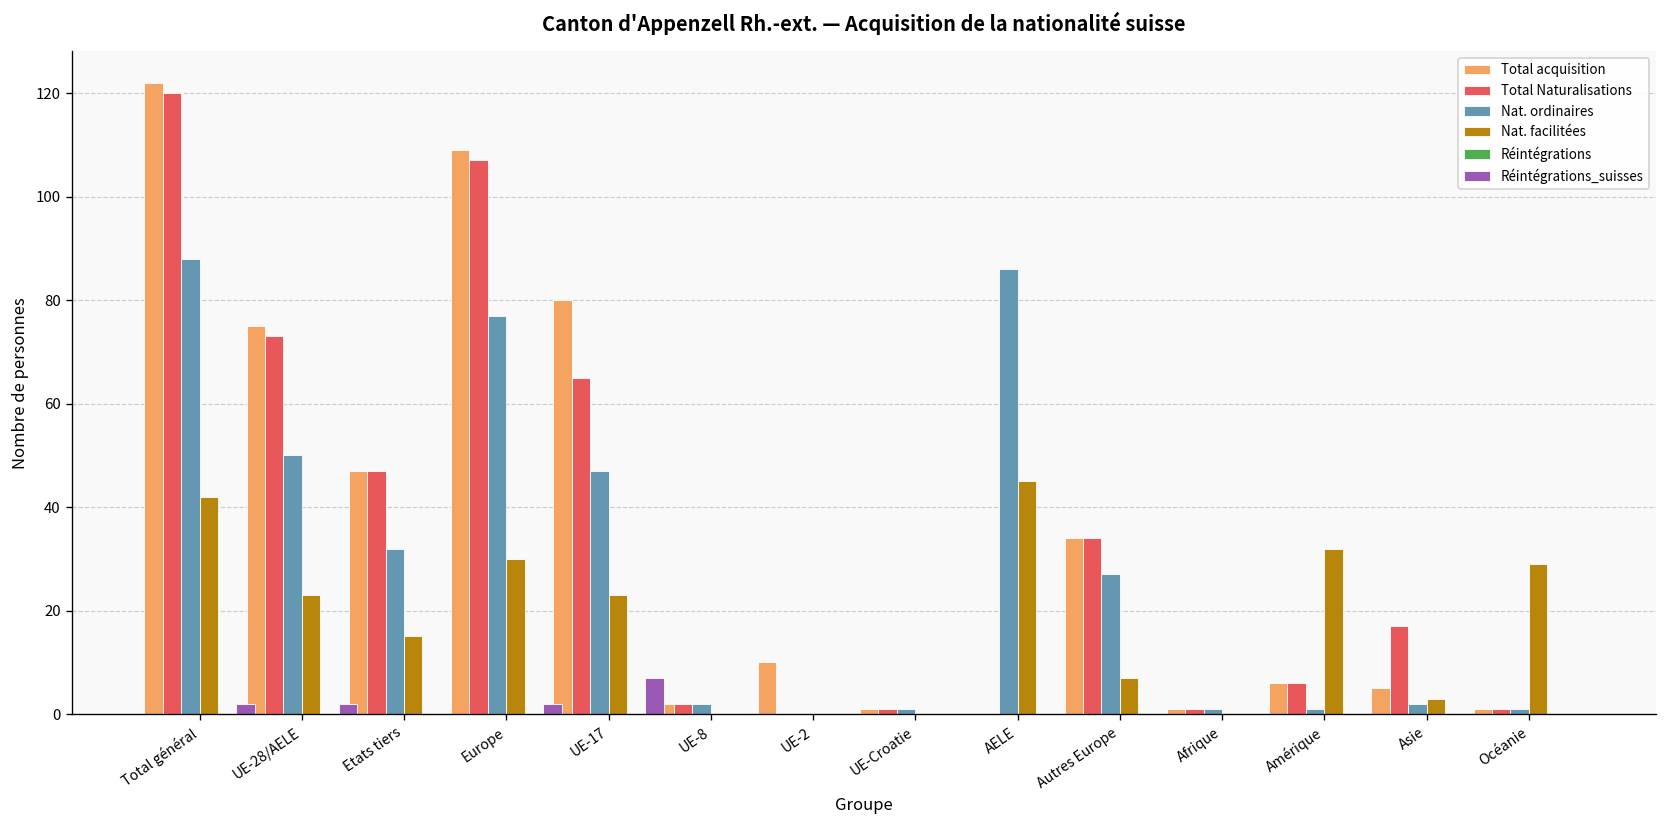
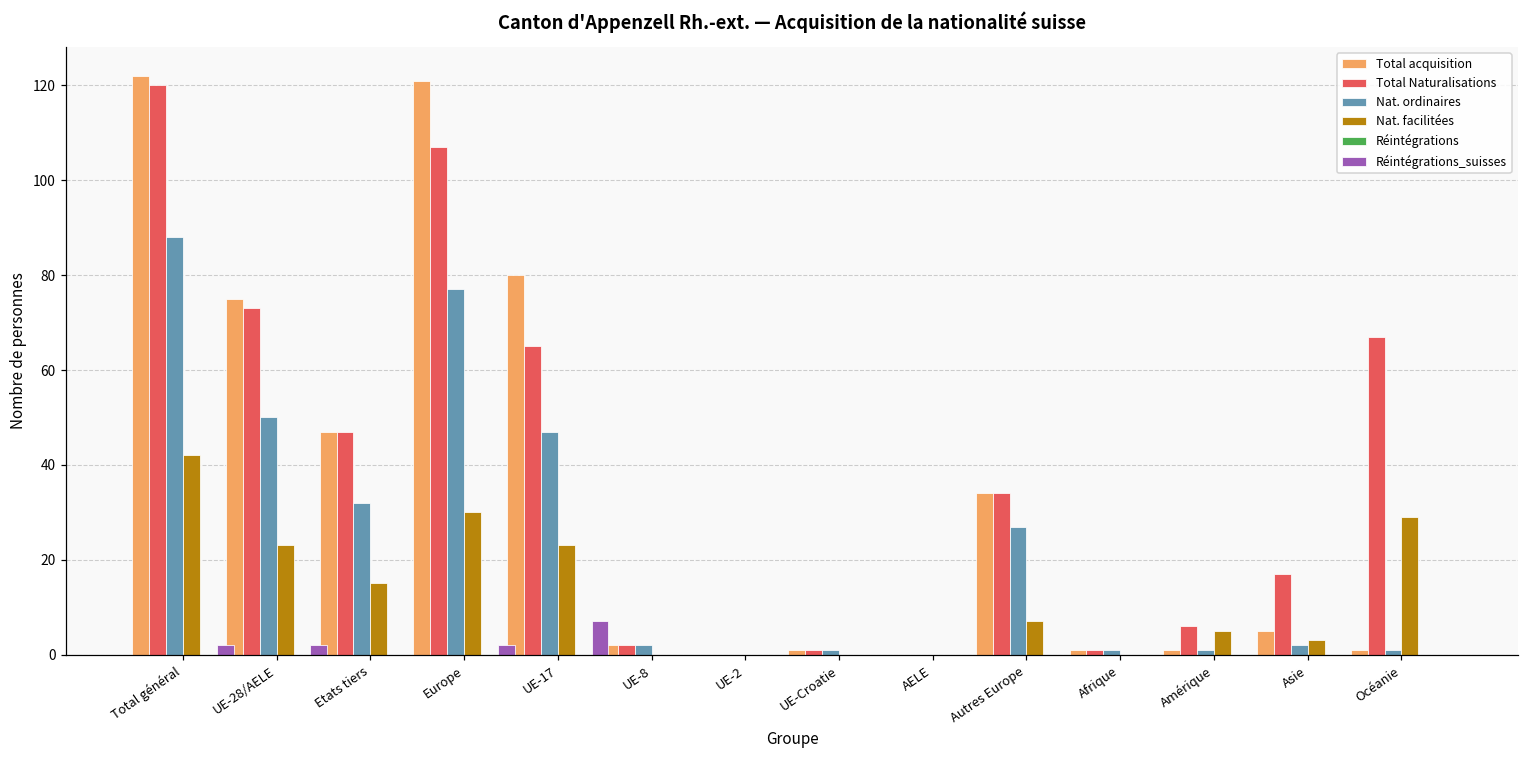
  {
    "Total acquisition": {
      "Total général": 122,
      "UE-28/AELE": 75,
      "Etats tiers": 47,
-     "Europe": 109,
+     "Europe": 121,
      "UE-17": 80,
      "UE-8": 2,
-     "UE-2": 10,
+     "UE-2": 0,
      "UE-Croatie": 1,
      "AELE": 0,
      "Autres Europe": 34,
      "Afrique": 1,
-     "Amérique": 6,
+     "Amérique": 1,
      "Asie": 5,
      "Océanie": 1
    },
    "Total Naturalisations": {
      "Total général": 120,
      "UE-28/AELE": 73,
      "Etats tiers": 47,
      "Europe": 107,
      "UE-17": 65,
      "UE-8": 2,
      "UE-2": 0,
      "UE-Croatie": 1,
      "AELE": 0,
      "Autres Europe": 34,
      "Afrique": 1,
      "Amérique": 6,
      "Asie": 17,
-     "Océanie": 1
+     "Océanie": 67
    },
    "Nat. ordinaires": {
      "Total général": 88,
      "UE-28/AELE": 50,
      "Etats tiers": 32,
      "Europe": 77,
      "UE-17": 47,
      "UE-8": 2,
      "UE-2": 0,
      "UE-Croatie": 1,
-     "AELE": 86,
+     "AELE": 0,
      "Autres Europe": 27,
      "Afrique": 1,
      "Amérique": 1,
      "Asie": 2,
      "Océanie": 1
    },
    "Nat. facilitées": {
      "Total général": 42,
      "UE-28/AELE": 23,
      "Etats tiers": 15,
      "Europe": 30,
      "UE-17": 23,
      "UE-8": 0,
      "UE-2": 0,
      "UE-Croatie": 0,
-     "AELE": 45,
+     "AELE": 0,
      "Autres Europe": 7,
      "Afrique": 0,
-     "Amérique": 32,
+     "Amérique": 5,
      "Asie": 3,
      "Océanie": 29
    },
    "Réintégrations": {
      "Total général": 0,
      "UE-28/AELE": 0,
      "Etats tiers": 0,
      "Europe": 0,
      "UE-17": 0,
      "UE-8": 0,
      "UE-2": 0,
      "UE-Croatie": 0,
      "AELE": 0,
      "Autres Europe": 0,
      "Afrique": 0,
      "Amérique": 0,
      "Asie": 0,
      "Océanie": 0
    },
    "Réintégrations_suisses": {
      "Total général": 2,
      "UE-28/AELE": 2,
      "Etats tiers": 0,
      "Europe": 2,
      "UE-17": 7,
      "UE-8": 0,
      "UE-2": 0,
      "UE-Croatie": 0,
      "AELE": 0,
      "Autres Europe": 0,
      "Afrique": 0,
      "Amérique": 0,
      "Asie": 0,
      "Océanie": 0
    }
  }
